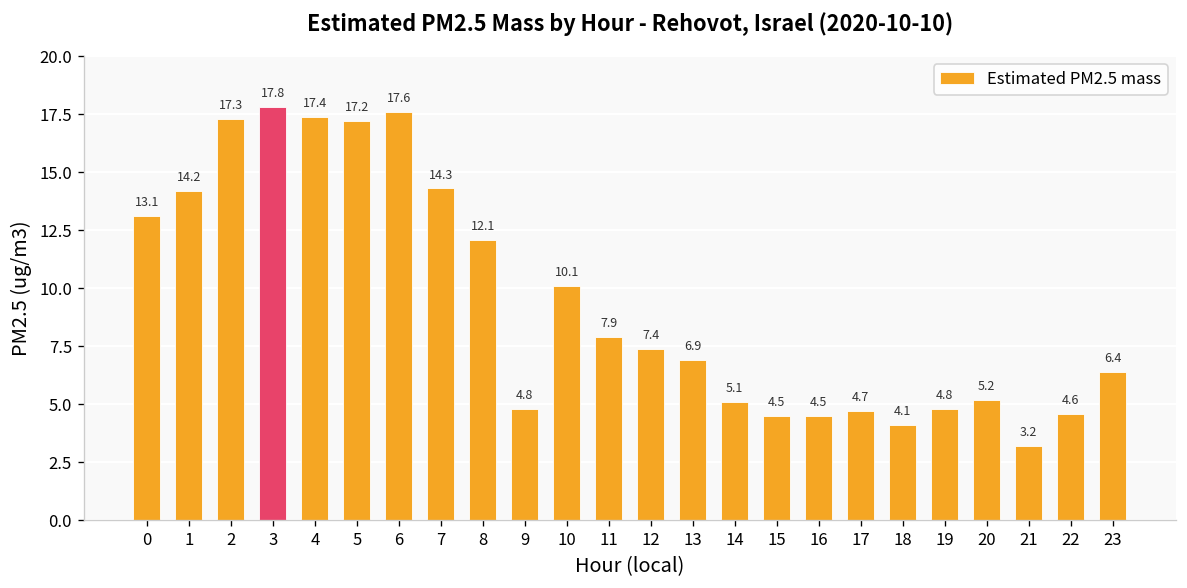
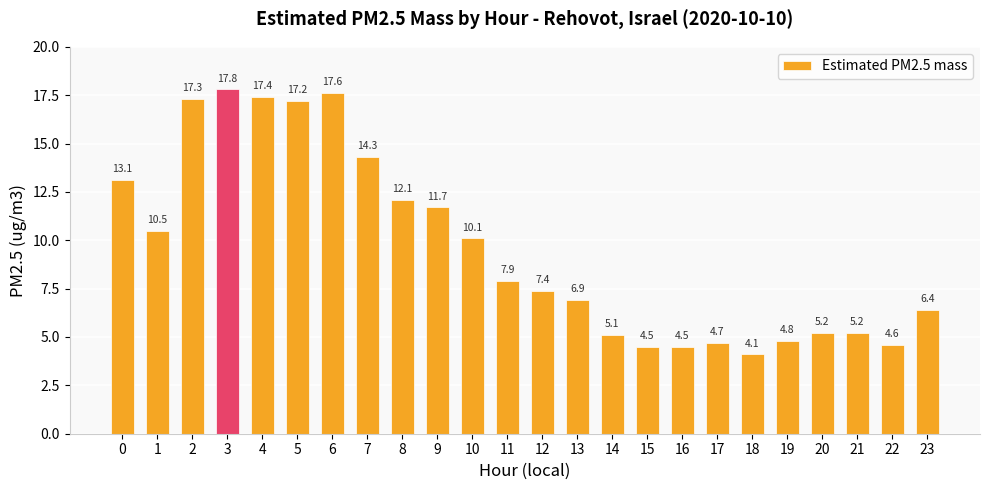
  {
    "0": 13.1,
-   "1": 14.2,
+   "1": 10.5,
    "2": 17.3,
    "3": 17.8,
    "4": 17.4,
    "5": 17.2,
    "6": 17.6,
    "7": 14.3,
    "8": 12.1,
-   "9": 4.8,
+   "9": 11.7,
    "10": 10.1,
    "11": 7.9,
    "12": 7.4,
    "13": 6.9,
    "14": 5.1,
    "15": 4.5,
    "16": 4.5,
    "17": 4.7,
    "18": 4.1,
    "19": 4.8,
    "20": 5.2,
-   "21": 3.2,
+   "21": 5.2,
    "22": 4.6,
    "23": 6.4
  }
